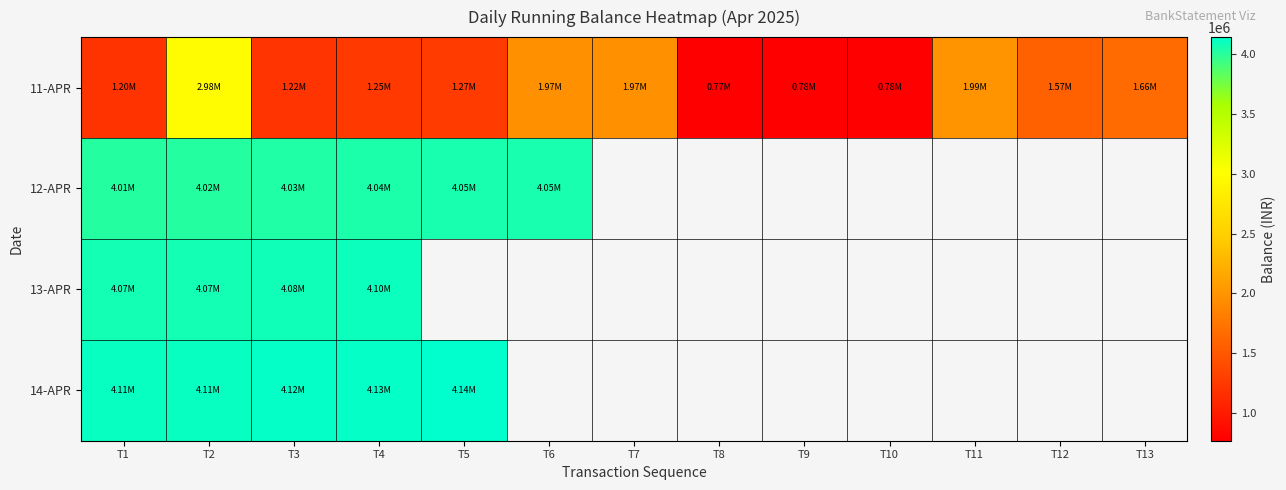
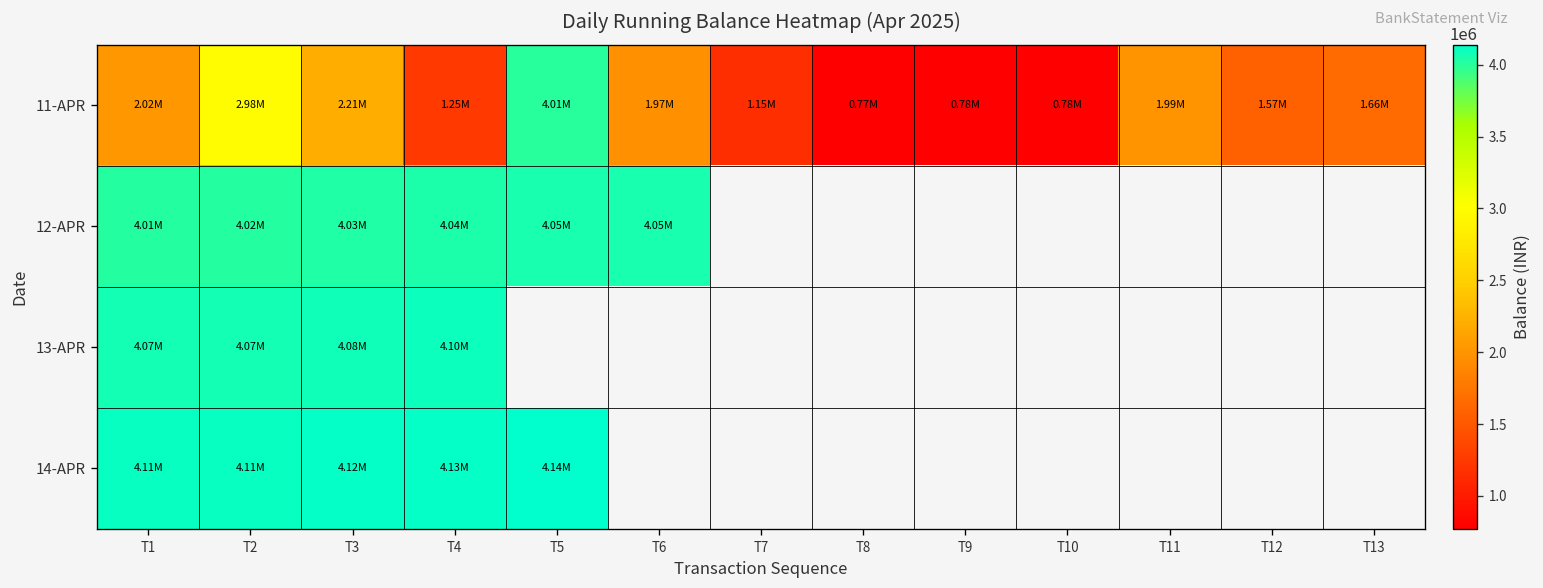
  {
    "11-APR": {
-     "T1": "1.20M",
+     "T1": "2.02M",
      "T2": "2.98M",
-     "T3": "1.22M",
+     "T3": "2.21M",
      "T4": "1.25M",
-     "T5": "1.27M",
+     "T5": "4.01M",
      "T6": "1.97M",
-     "T7": "1.97M",
+     "T7": "1.15M",
      "T8": "0.77M",
      "T9": "0.78M",
      "T10": "0.78M",
      "T11": "1.99M",
      "T12": "1.57M",
      "T13": "1.66M"
    },
    "12-APR": {
      "T1": "4.01M",
      "T2": "4.02M",
      "T3": "4.03M",
      "T4": "4.04M",
      "T5": "4.05M",
      "T6": "4.05M"
    },
    "13-APR": {
      "T1": "4.07M",
      "T2": "4.07M",
      "T3": "4.08M",
      "T4": "4.10M"
    },
    "14-APR": {
      "T1": "4.11M",
      "T2": "4.11M",
      "T3": "4.12M",
      "T4": "4.13M",
      "T5": "4.14M"
    }
  }
